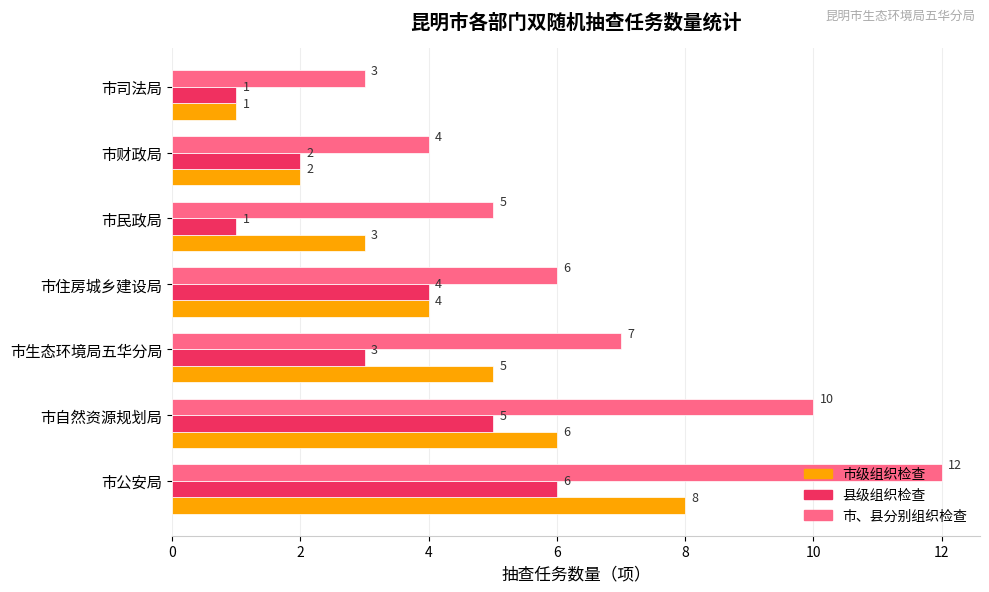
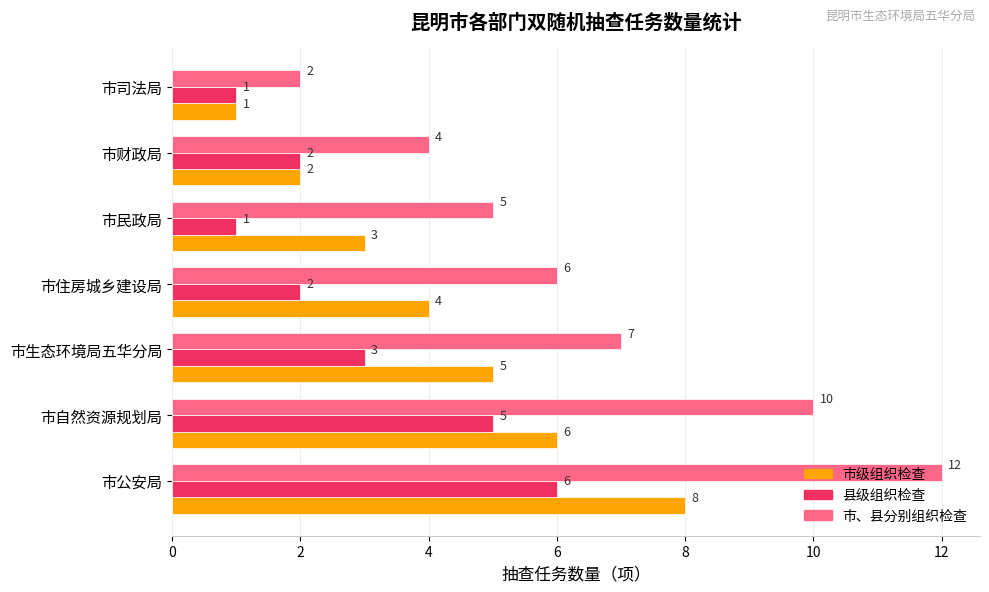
  {
    "市级组织检查": {
      "市司法局": 1,
      "市财政局": 2,
      "市民政局": 3,
      "市住房城乡建设局": 4,
      "市生态环境局五华分局": 5,
      "市自然资源规划局": 6,
      "市公安局": 8
    },
    "县级组织检查": {
      "市司法局": 1,
      "市财政局": 2,
      "市民政局": 1,
-     "市住房城乡建设局": 4,
+     "市住房城乡建设局": 2,
      "市生态环境局五华分局": 3,
      "市自然资源规划局": 5,
      "市公安局": 6
    },
    "市、县分别组织检查": {
-     "市司法局": 3,
+     "市司法局": 2,
      "市财政局": 4,
      "市民政局": 5,
      "市住房城乡建设局": 6,
      "市生态环境局五华分局": 7,
      "市自然资源规划局": 10,
      "市公安局": 12
    }
  }
